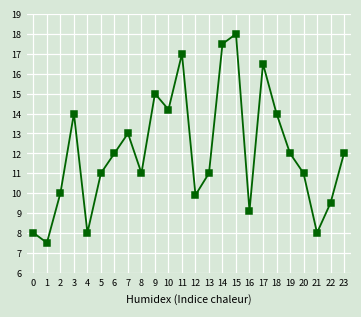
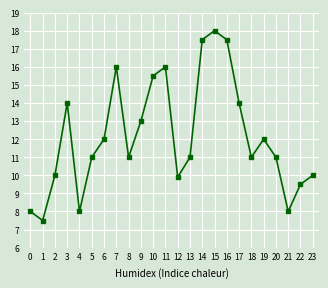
  {
    "0": 8.0,
    "1": 7.5,
    "2": 10.0,
    "3": 14.0,
    "4": 8.0,
    "5": 11.0,
    "6": 12.0,
-   "7": 13,
+   "7": 16,
    "8": 11.0,
-   "9": 15,
-   "10": 14.2,
-   "11": 17,
+   "9": 13,
+   "10": 15.5,
+   "11": 16,
    "12": 9.9,
    "13": 11.0,
    "14": 17.5,
    "15": 18.0,
-   "16": 9.1,
-   "17": 16.5,
-   "18": 14,
+   "16": 17.5,
+   "17": 14.0,
+   "18": 11,
    "19": 12.0,
    "20": 11.0,
    "21": 8.0,
    "22": 9.5,
-   "23": 12
+   "23": 10
  }
